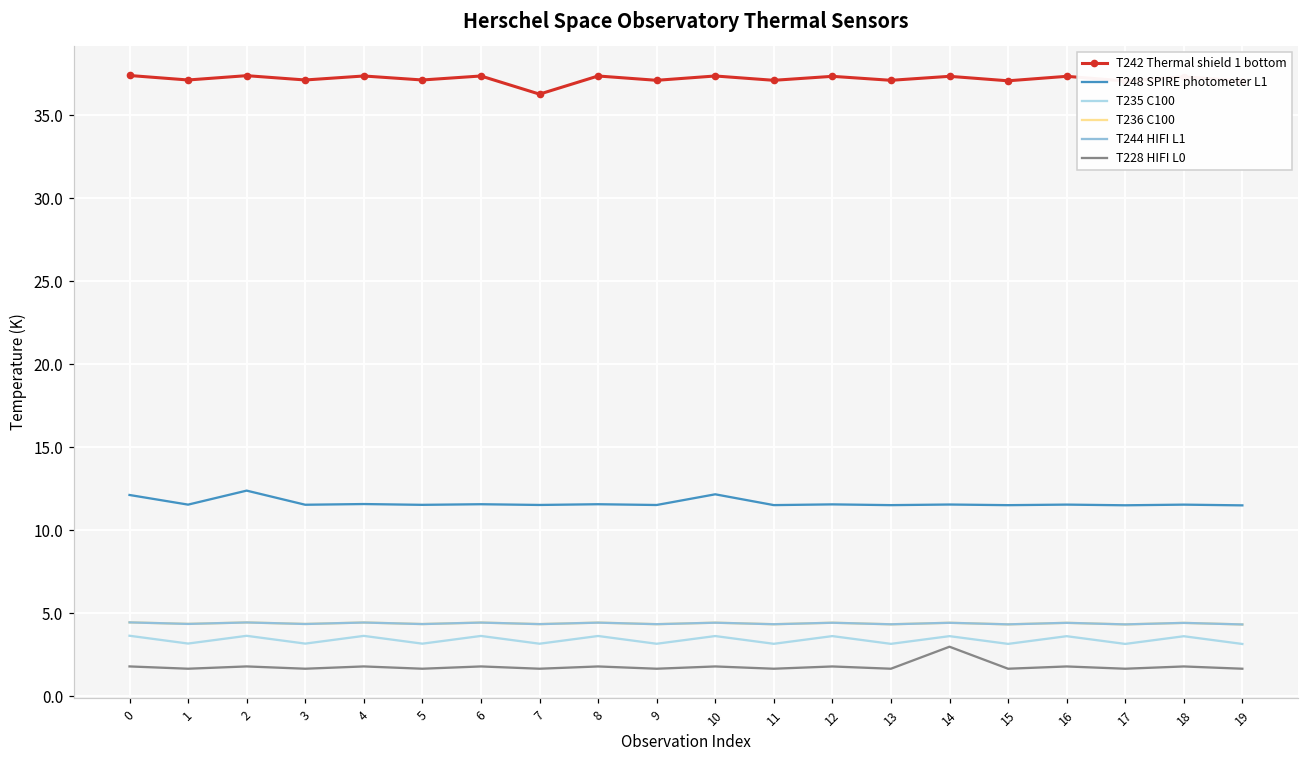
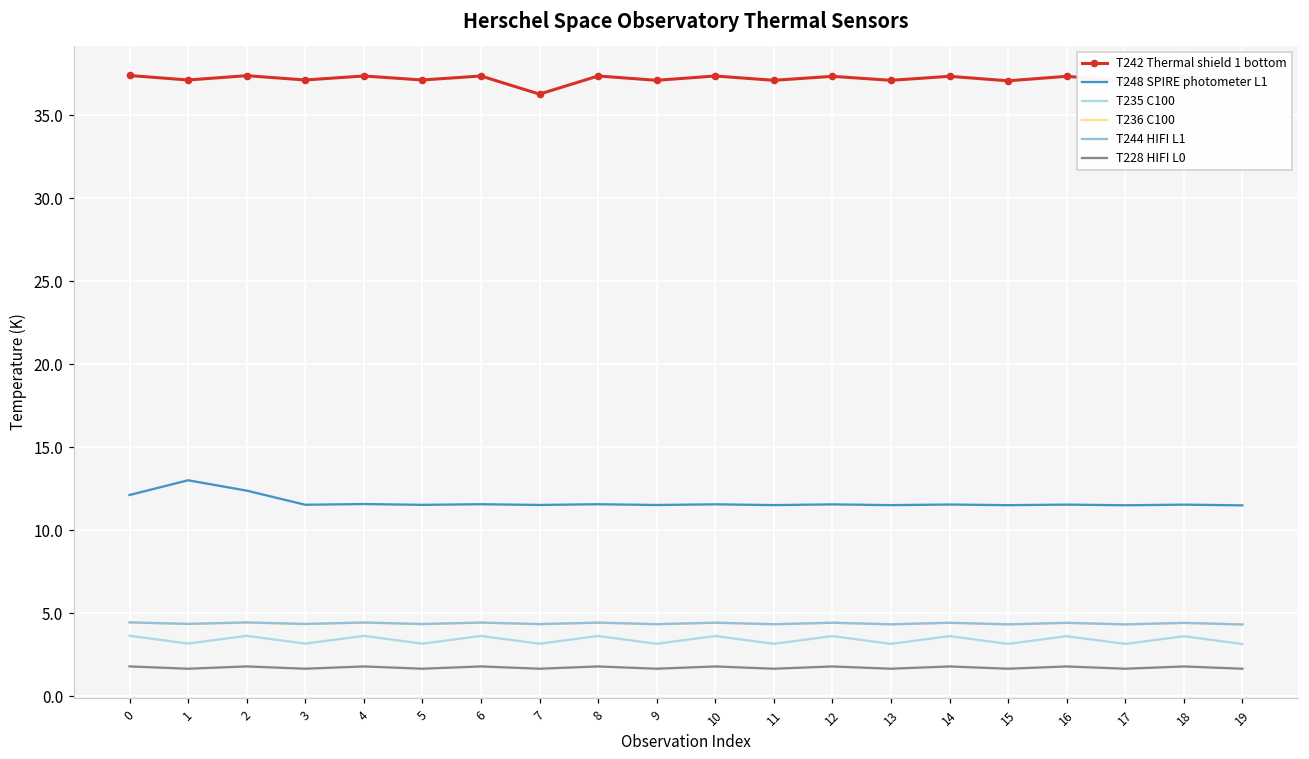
  {
    "T242 Thermal shield 1 bottom": {
      "0": 37.4,
      "1": 37.1,
      "2": 37.4,
      "3": 37.1,
      "4": 37.4,
      "5": 37.1,
      "6": 37.4,
      "7": 36.3,
      "8": 37.4,
      "9": 37.1,
      "10": 37.4,
      "11": 37.1,
      "12": 37.3,
      "13": 37.1,
      "14": 37.3,
      "15": 37.1,
      "16": 37.3
    },
    "T248 SPIRE photometer L1": {
      "0": 12.1,
-     "1": 11.5,
+     "1": 13.0,
      "2": 12.4,
      "3": 11.5,
      "4": 11.6,
      "5": 11.5,
      "6": 11.6,
      "7": 11.5,
      "8": 11.6,
      "9": 11.5,
-     "10": 12.2,
+     "10": 11.6,
      "11": 11.5,
      "12": 11.6,
      "13": 11.5,
      "14": 11.5,
      "15": 11.5,
      "16": 11.5,
      "17": 11.5,
      "18": 11.5,
      "19": 11.5
    },
    "T228 HIFI L0": {
      "0": 1.8,
      "1": 1.7,
      "2": 1.8,
      "3": 1.7,
      "4": 1.8,
      "5": 1.7,
      "6": 1.8,
      "7": 1.7,
      "8": 1.8,
      "9": 1.7,
      "10": 1.8,
      "11": 1.7,
      "12": 1.8,
      "13": 1.7,
-     "14": 3.0,
+     "14": 1.8,
      "15": 1.7,
      "16": 1.8,
      "17": 1.7,
      "18": 1.8,
      "19": 1.7
    }
  }
